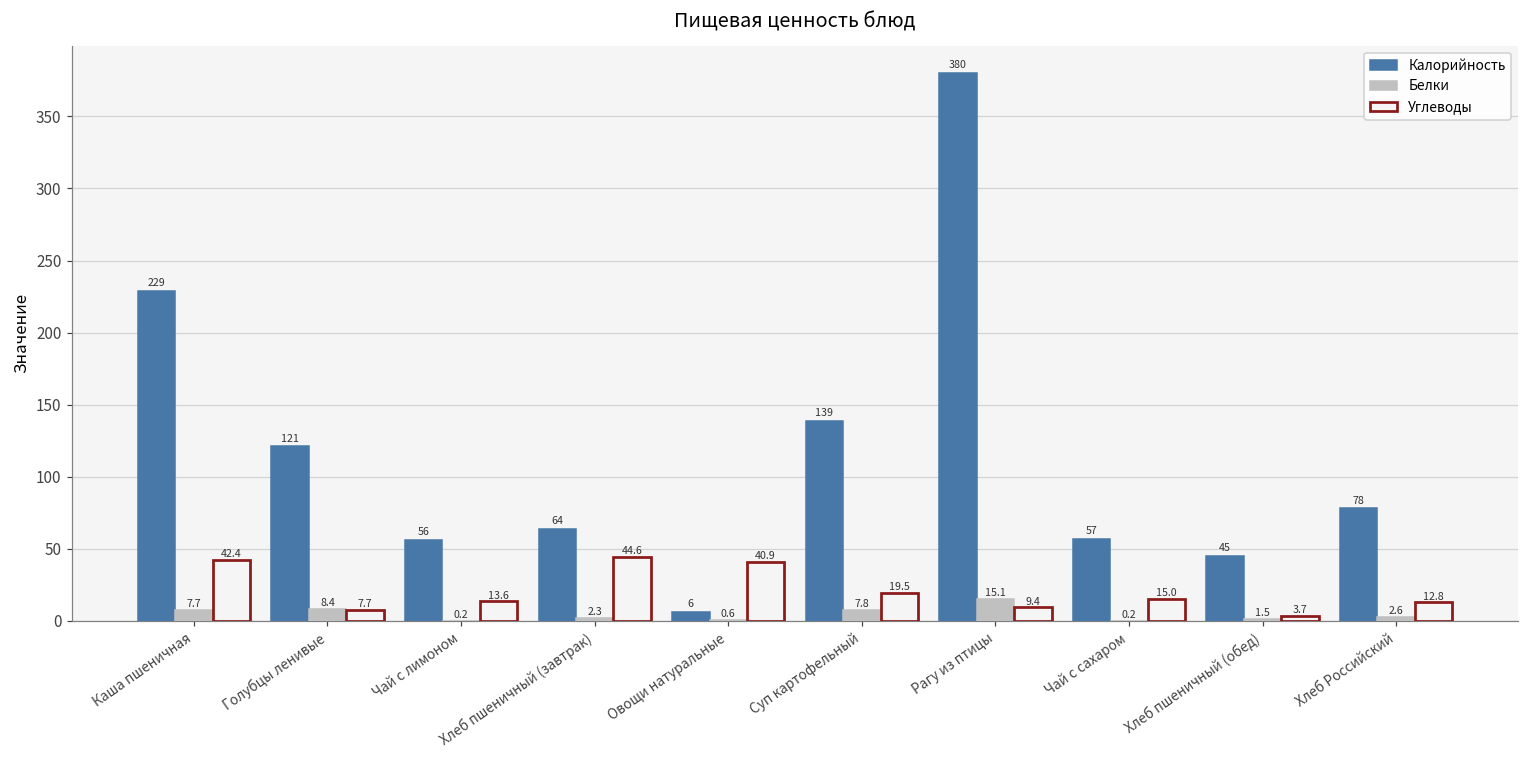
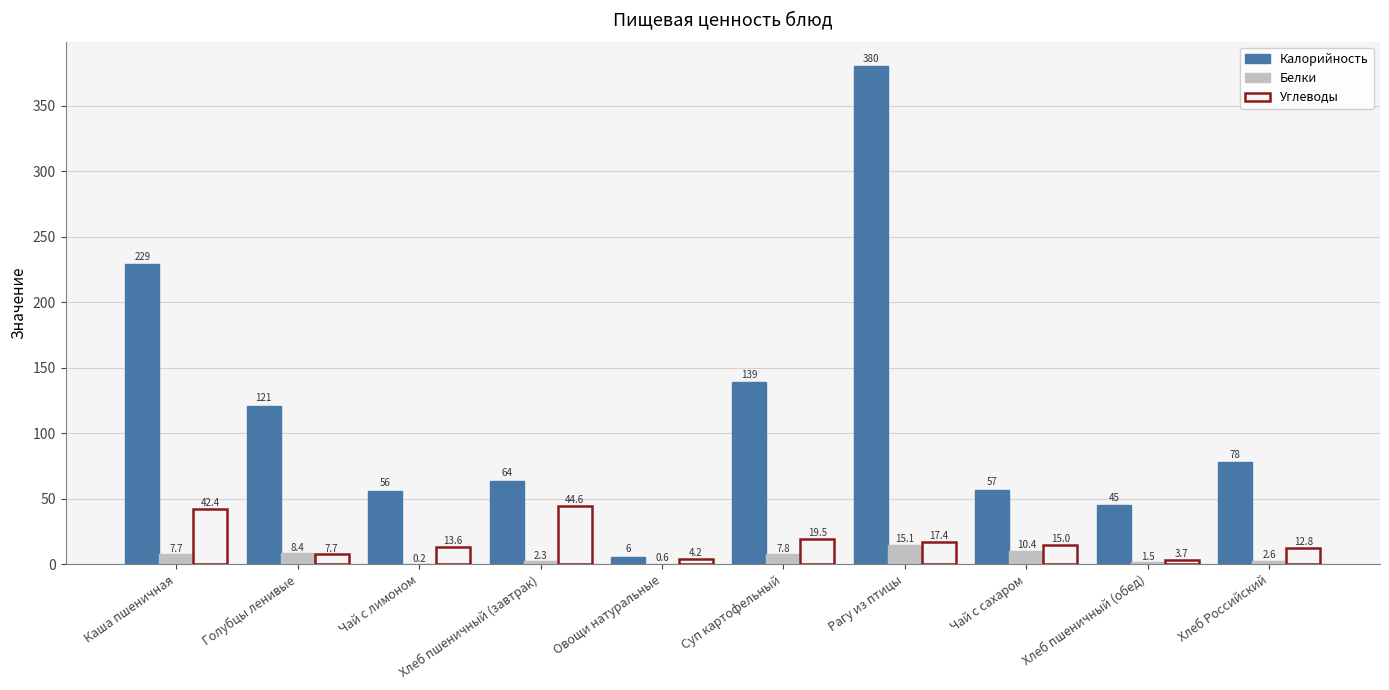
  {
    "Калорийность": {
      "Каша пшеничная": 229,
      "Голубцы ленивые": 121,
      "Чай с лимоном": 56,
      "Хлеб пшеничный (завтрак)": 64,
      "Овощи натуральные": 6,
      "Суп картофельный": 139,
      "Рагу из птицы": 380,
      "Чай с сахаром": 57,
      "Хлеб пшеничный (обед)": 45,
      "Хлеб Российский": 78
    },
    "Белки": {
      "Каша пшеничная": 7.7,
      "Голубцы ленивые": 8.4,
      "Чай с лимоном": 0.2,
      "Хлеб пшеничный (завтрак)": 2.3,
      "Овощи натуральные": 0.6,
      "Суп картофельный": 7.8,
      "Рагу из птицы": 15.1,
-     "Чай с сахаром": 0.2,
+     "Чай с сахаром": 10.4,
      "Хлеб пшеничный (обед)": 1.5,
      "Хлеб Российский": 2.6
    },
    "Углеводы": {
      "Каша пшеничная": 42.4,
      "Голубцы ленивые": 7.7,
      "Чай с лимоном": 13.6,
      "Хлеб пшеничный (завтрак)": 44.6,
-     "Овощи натуральные": 40.9,
+     "Овощи натуральные": 4.2,
      "Суп картофельный": 19.5,
-     "Рагу из птицы": 9.4,
+     "Рагу из птицы": 17.4,
      "Чай с сахаром": 15.0,
      "Хлеб пшеничный (обед)": 3.7,
      "Хлеб Российский": 12.8
    }
  }
